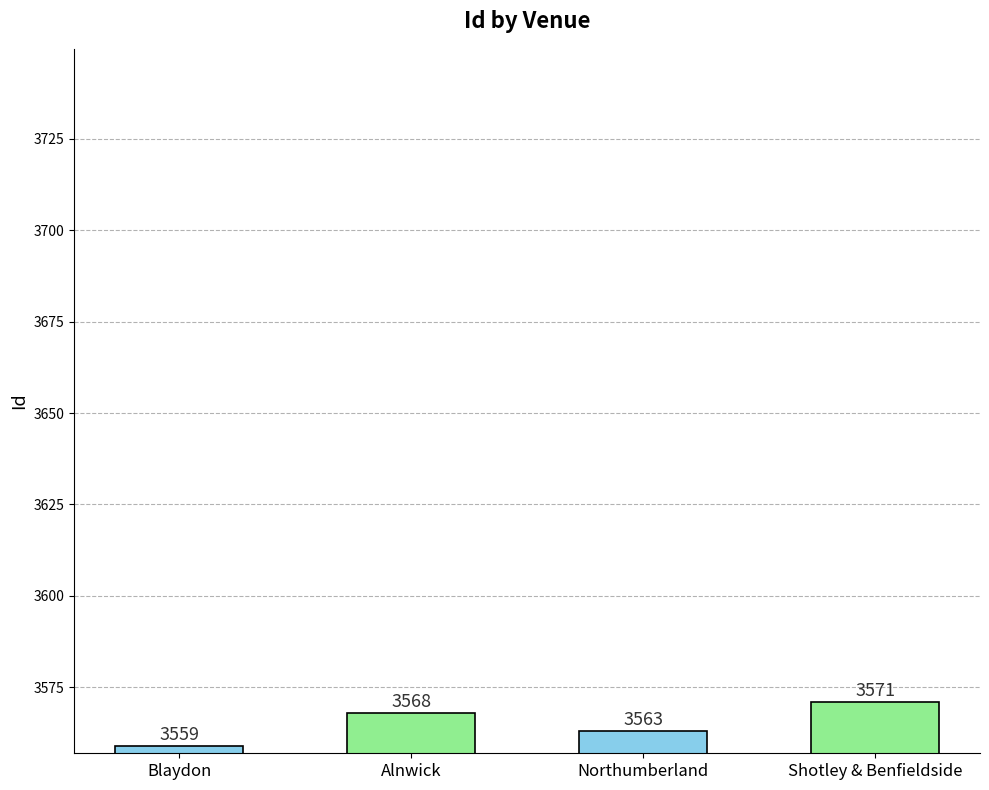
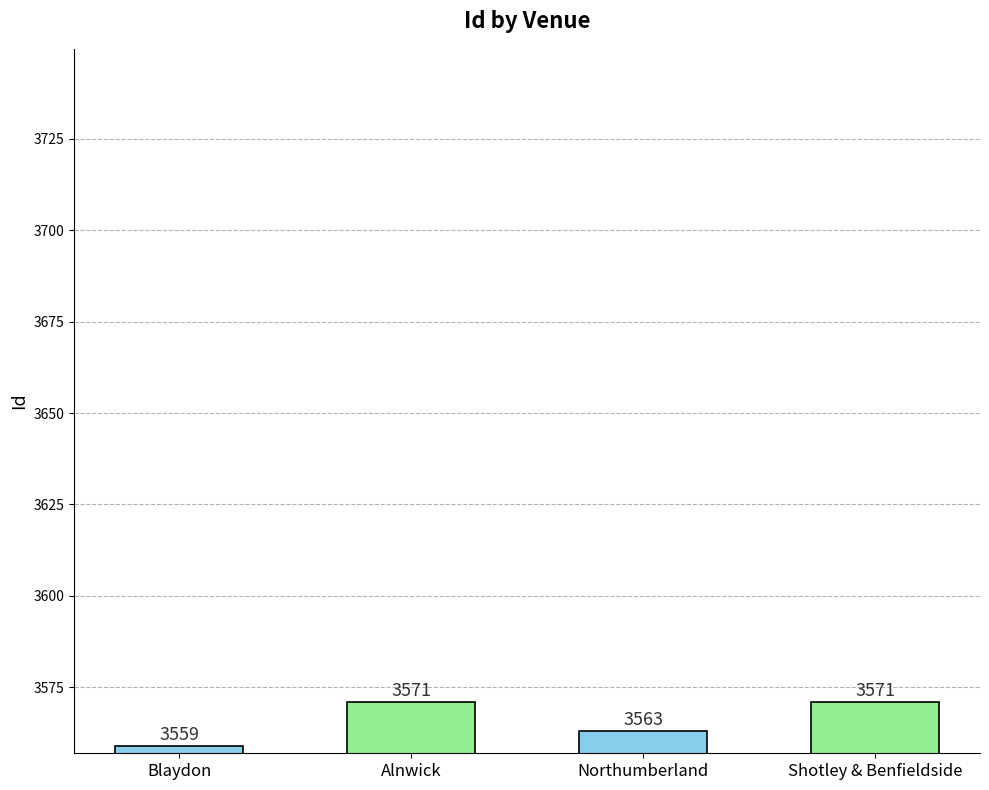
  {
    "Blaydon": 3559,
-   "Alnwick": 3568,
+   "Alnwick": 3571,
    "Northumberland": 3563,
    "Shotley & Benfieldside": 3571
  }
